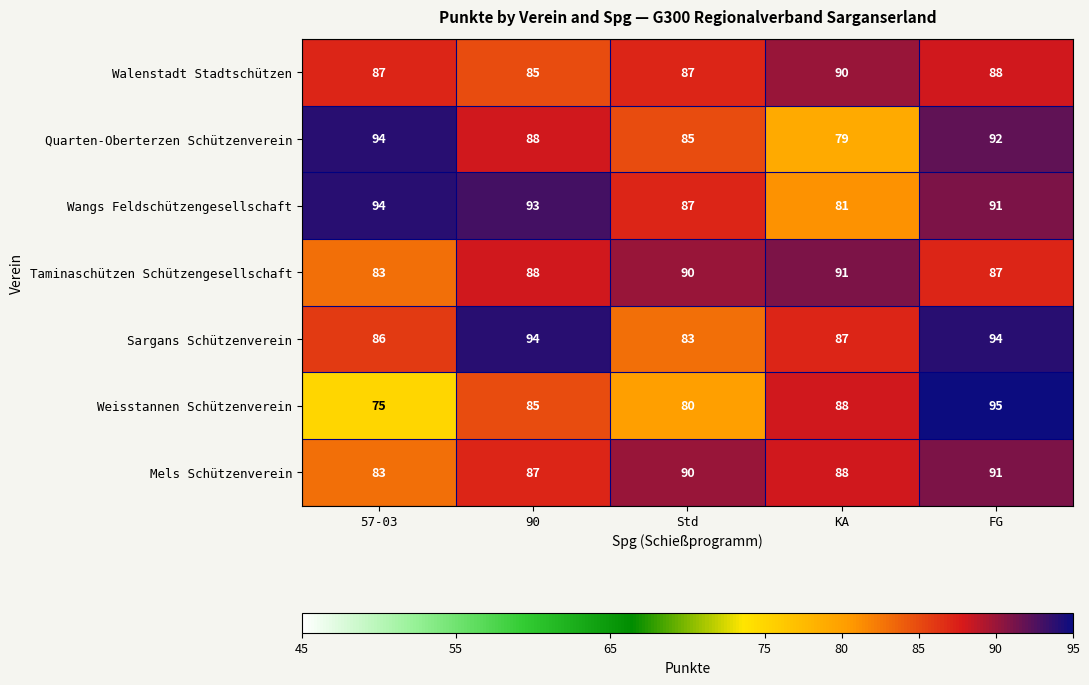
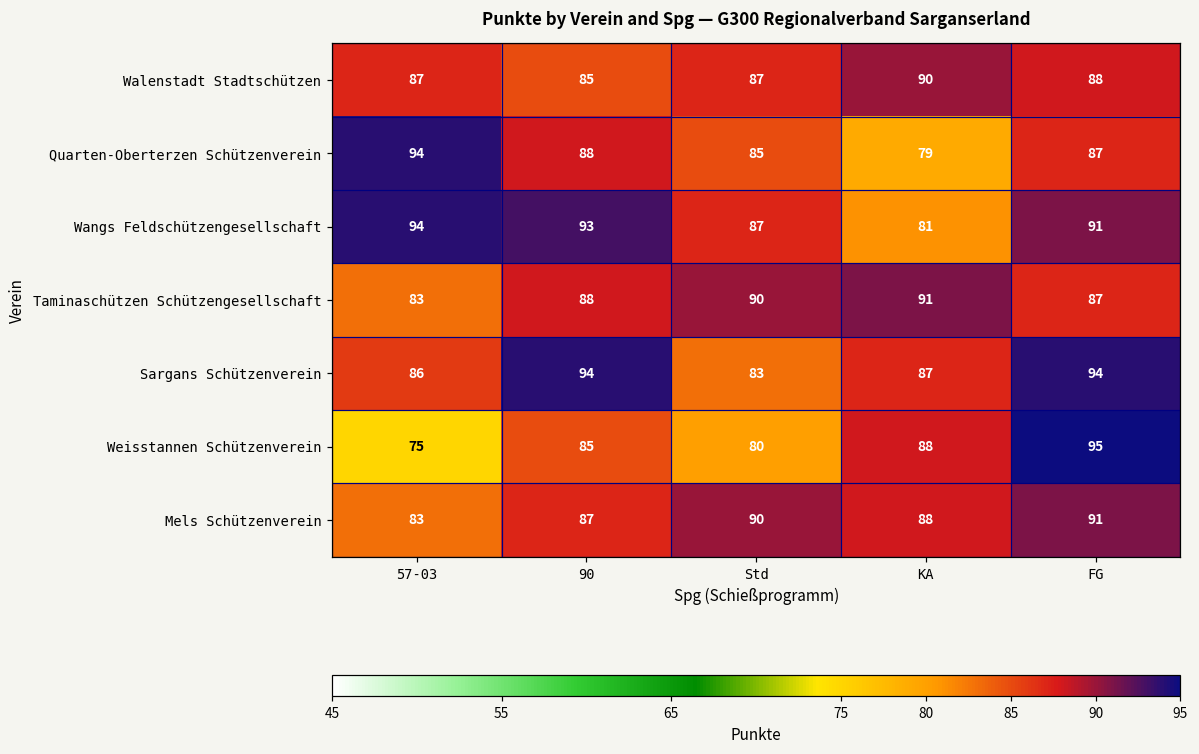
  {
    "Walenstadt Stadtschützen": {
      "57-03": 87,
      "90": 85,
      "Std": 87,
      "KA": 90,
      "FG": 88
    },
    "Quarten-Oberterzen Schützenverein": {
      "57-03": 94,
      "90": 88,
      "Std": 85,
      "KA": 79,
-     "FG": 92
+     "FG": 87
    },
    "Wangs Feldschützengesellschaft": {
      "57-03": 94,
      "90": 93,
      "Std": 87,
      "KA": 81,
      "FG": 91
    },
    "Taminaschützen Schützengesellschaft": {
      "57-03": 83,
      "90": 88,
      "Std": 90,
      "KA": 91,
      "FG": 87
    },
    "Sargans Schützenverein": {
      "57-03": 86,
      "90": 94,
      "Std": 83,
      "KA": 87,
      "FG": 94
    },
    "Weisstannen Schützenverein": {
      "57-03": 75,
      "90": 85,
      "Std": 80,
      "KA": 88,
      "FG": 95
    },
    "Mels Schützenverein": {
      "57-03": 83,
      "90": 87,
      "Std": 90,
      "KA": 88,
      "FG": 91
    }
  }
